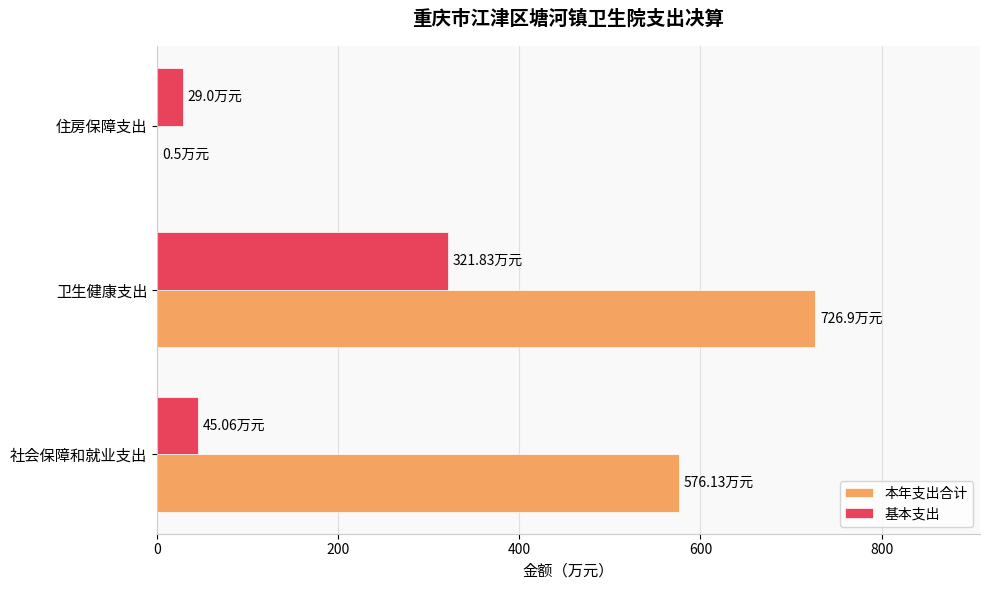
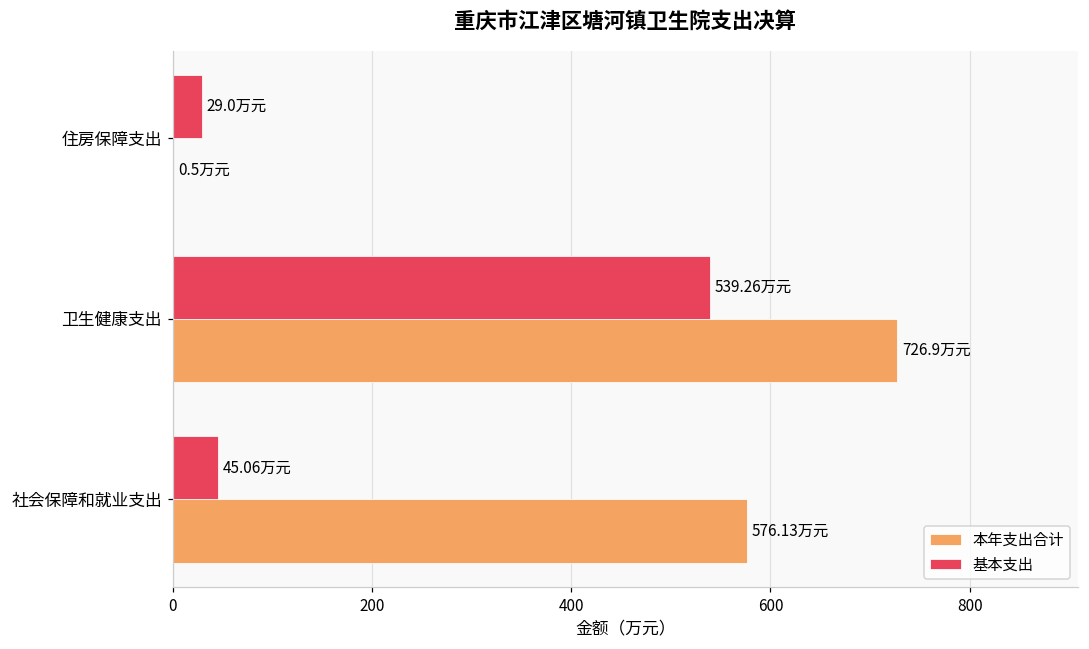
  {
    "本年支出合计": {
      "住房保障支出": 0.5,
      "卫生健康支出": 726.9,
      "社会保障和就业支出": 576.13
    },
    "基本支出": {
      "住房保障支出": 29.0,
-     "卫生健康支出": 321.83,
+     "卫生健康支出": 539.26,
      "社会保障和就业支出": 45.06
    }
  }
